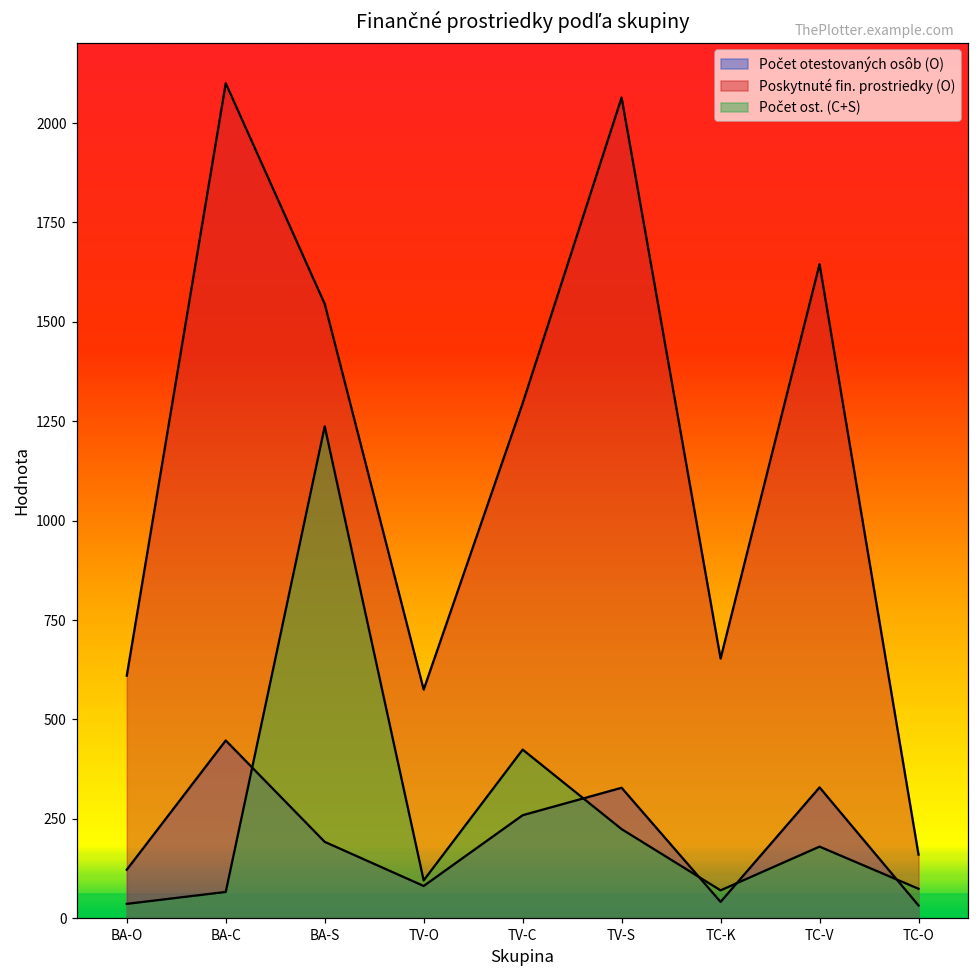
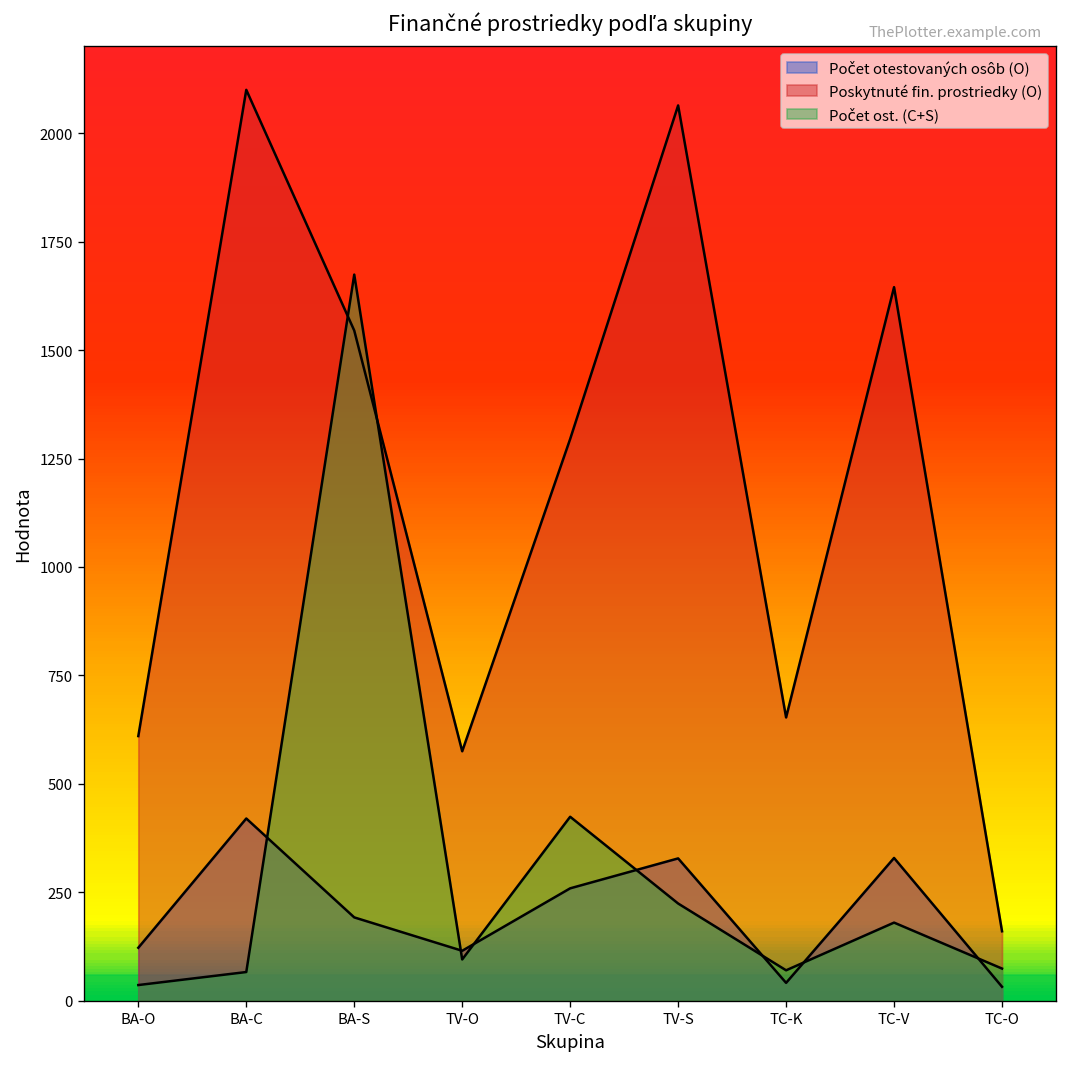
  {
    "Počet otestovaných osôb (O)": {
      "BA-O": 120,
-     "BA-C": 450,
+     "BA-C": 420,
      "BA-S": 190,
-     "TV-O": 80,
+     "TV-O": 120,
      "TV-C": 260,
      "TV-S": 330,
      "TC-V": 330
    },
    "Poskytnuté fin. prostriedky (O)": {
      "BA-O": 610,
      "BA-C": 2100,
      "BA-S": 1550,
      "TV-O": 580,
      "TV-C": 1300,
      "TV-S": 2060,
      "TC-K": 650,
      "TC-V": 1650,
      "TC-O": 160
    },
    "Počet ost. (C+S)": {
      "BA-C": 70,
-     "BA-S": 1240,
+     "BA-S": 1670,
      "TV-O": 100,
      "TV-C": 420,
      "TV-S": 220,
      "TC-K": 70,
      "TC-V": 180,
      "TC-O": 70
    }
  }
